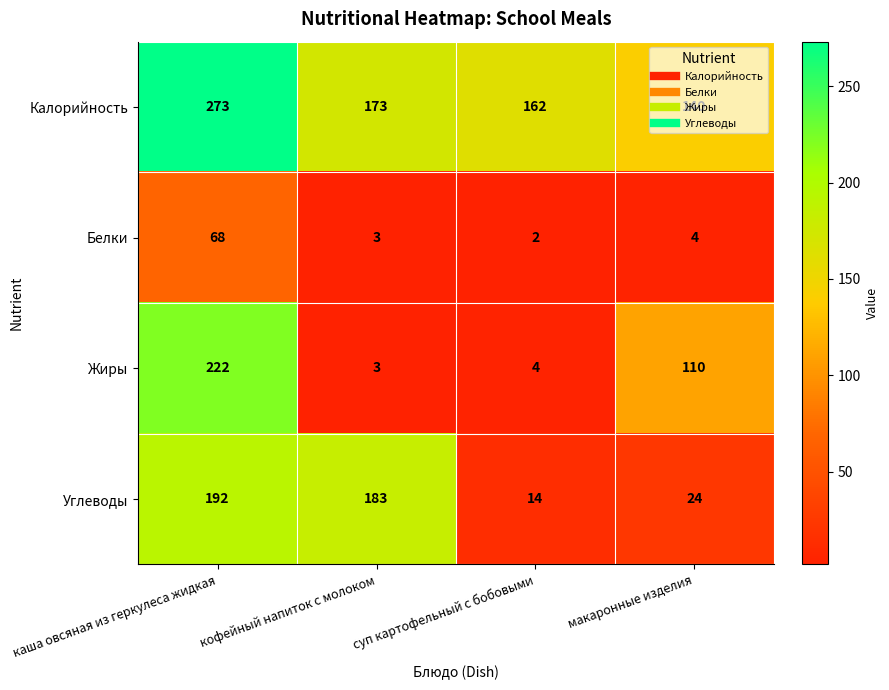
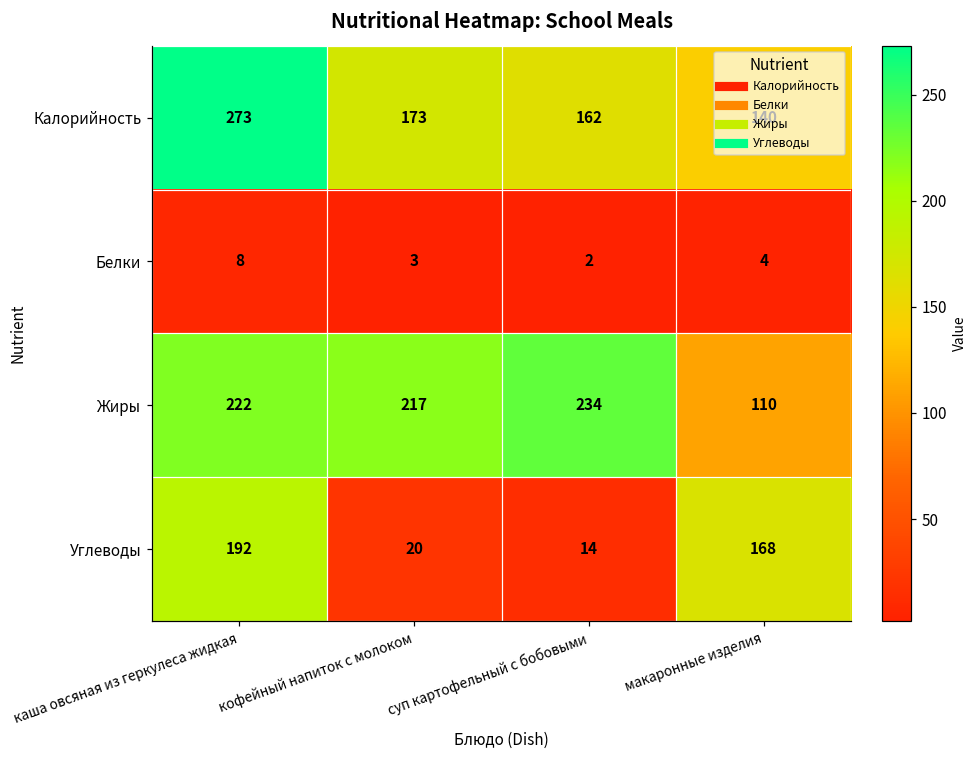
  {
    "Калорийность": {
      "каша овсяная из геркулеса жидкая": 273,
      "кофейный напиток с молоком": 173,
      "суп картофельный с бобовыми": 162
    },
    "Белки": {
-     "каша овсяная из геркулеса жидкая": 68,
+     "каша овсяная из геркулеса жидкая": 8,
      "кофейный напиток с молоком": 3,
      "суп картофельный с бобовыми": 2,
      "макаронные изделия": 4
    },
    "Жиры": {
      "каша овсяная из геркулеса жидкая": 222,
-     "кофейный напиток с молоком": 3,
-     "суп картофельный с бобовыми": 4,
+     "кофейный напиток с молоком": 217,
+     "суп картофельный с бобовыми": 234,
      "макаронные изделия": 110
    },
    "Углеводы": {
      "каша овсяная из геркулеса жидкая": 192,
-     "кофейный напиток с молоком": 183,
+     "кофейный напиток с молоком": 20,
      "суп картофельный с бобовыми": 14,
-     "макаронные изделия": 24
+     "макаронные изделия": 168
    }
  }
